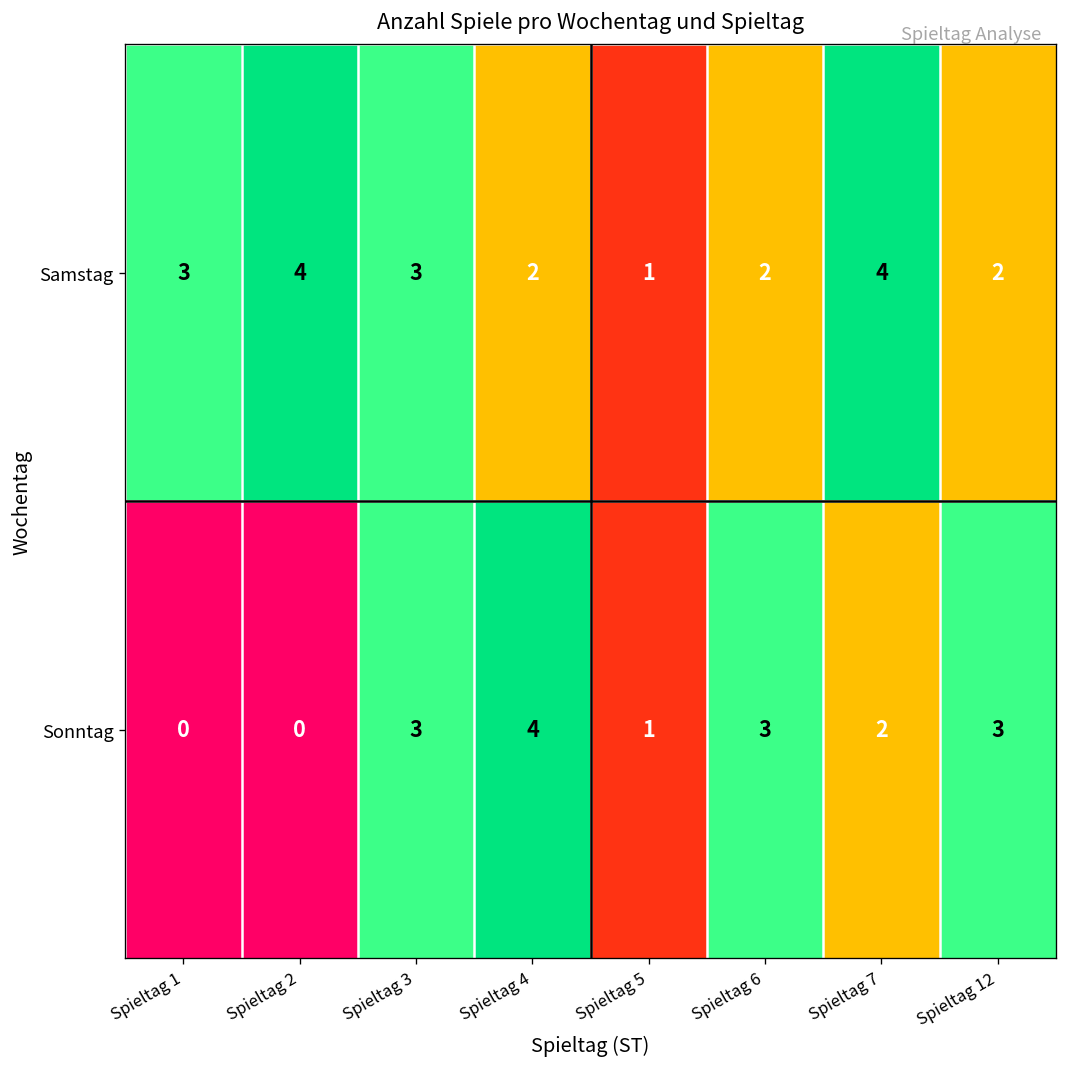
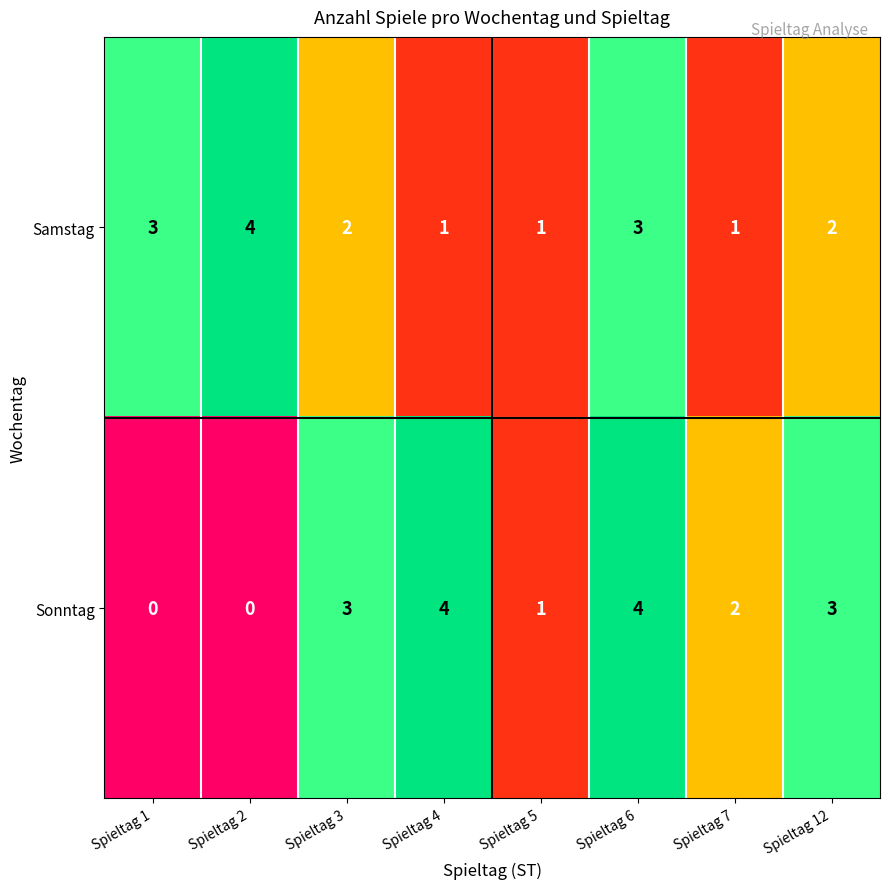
  {
    "Samstag": {
      "Spieltag 1": 3,
      "Spieltag 2": 4,
-     "Spieltag 3": 3,
-     "Spieltag 4": 2,
+     "Spieltag 3": 2,
+     "Spieltag 4": 1,
      "Spieltag 5": 1,
-     "Spieltag 6": 2,
-     "Spieltag 7": 4,
+     "Spieltag 6": 3,
+     "Spieltag 7": 1,
      "Spieltag 12": 2
    },
    "Sonntag": {
      "Spieltag 1": 0,
      "Spieltag 2": 0,
      "Spieltag 3": 3,
      "Spieltag 4": 4,
      "Spieltag 5": 1,
-     "Spieltag 6": 3,
+     "Spieltag 6": 4,
      "Spieltag 7": 2,
      "Spieltag 12": 3
    }
  }
